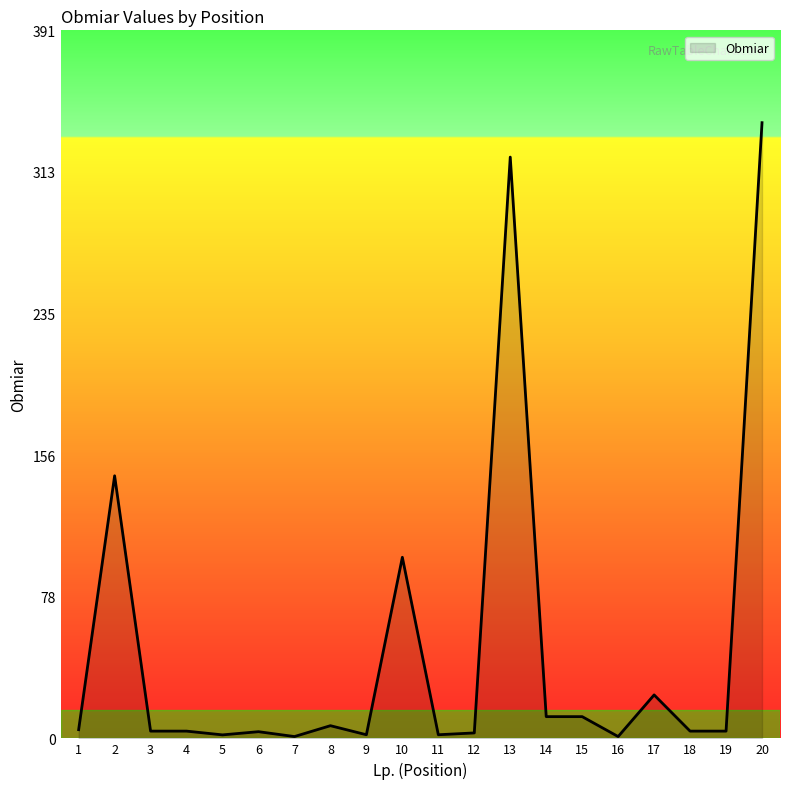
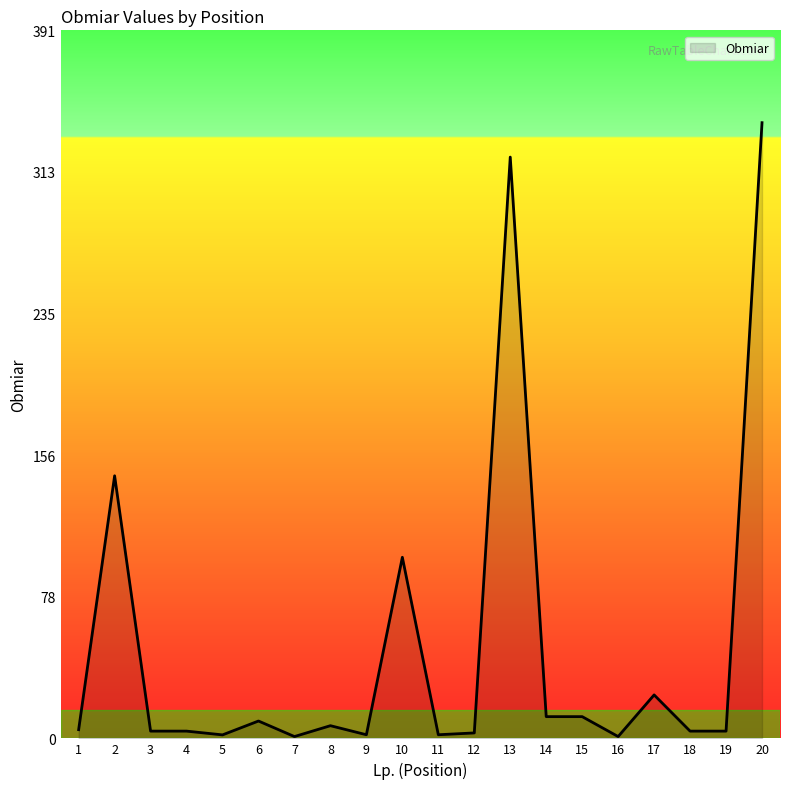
  {
    "1": 5,
    "2": 145,
    "3": 4,
    "4": 4,
    "5": 2,
-   "6": 4,
+   "6": 10,
    "7": 1,
    "8": 7,
    "9": 2,
    "10": 100,
    "11": 2,
    "12": 3,
    "13": 321,
    "14": 12,
    "15": 12,
    "16": 1,
    "17": 24,
    "18": 4,
    "19": 4,
    "20": 340
  }
